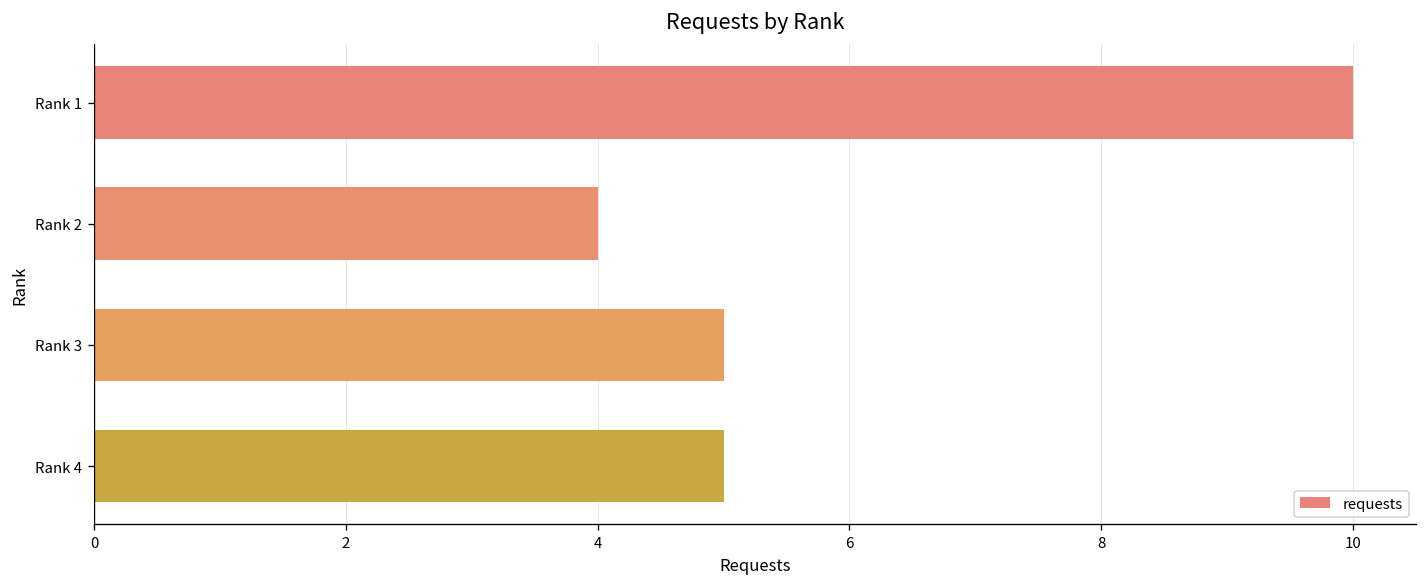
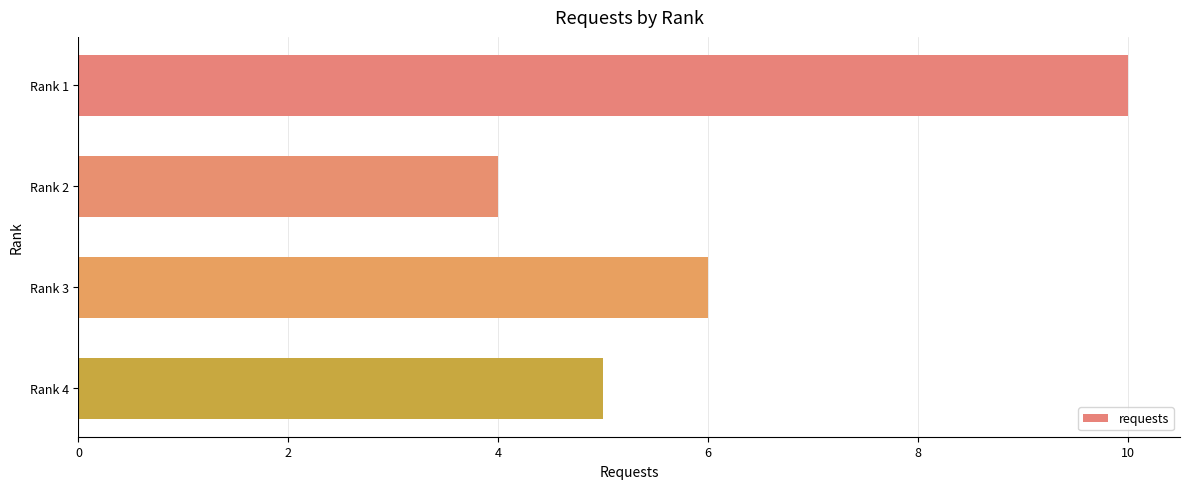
  {
    "Rank 1": 10,
    "Rank 2": 4,
-   "Rank 3": 5,
+   "Rank 3": 6,
    "Rank 4": 5
  }
